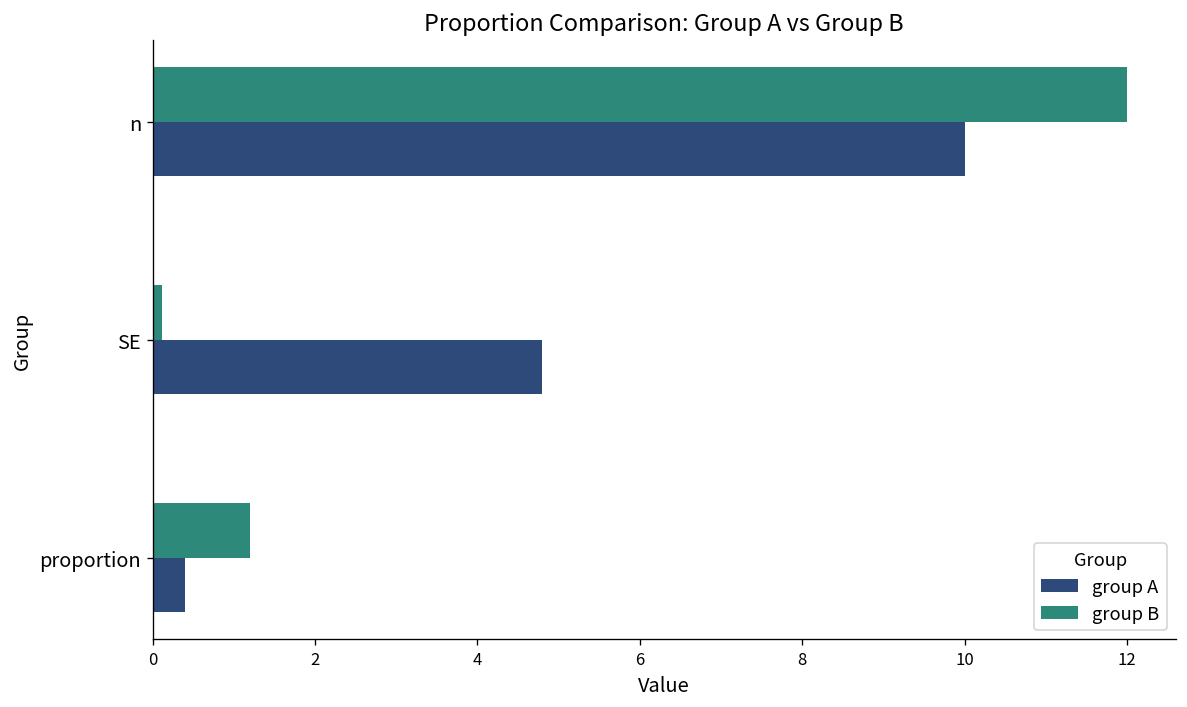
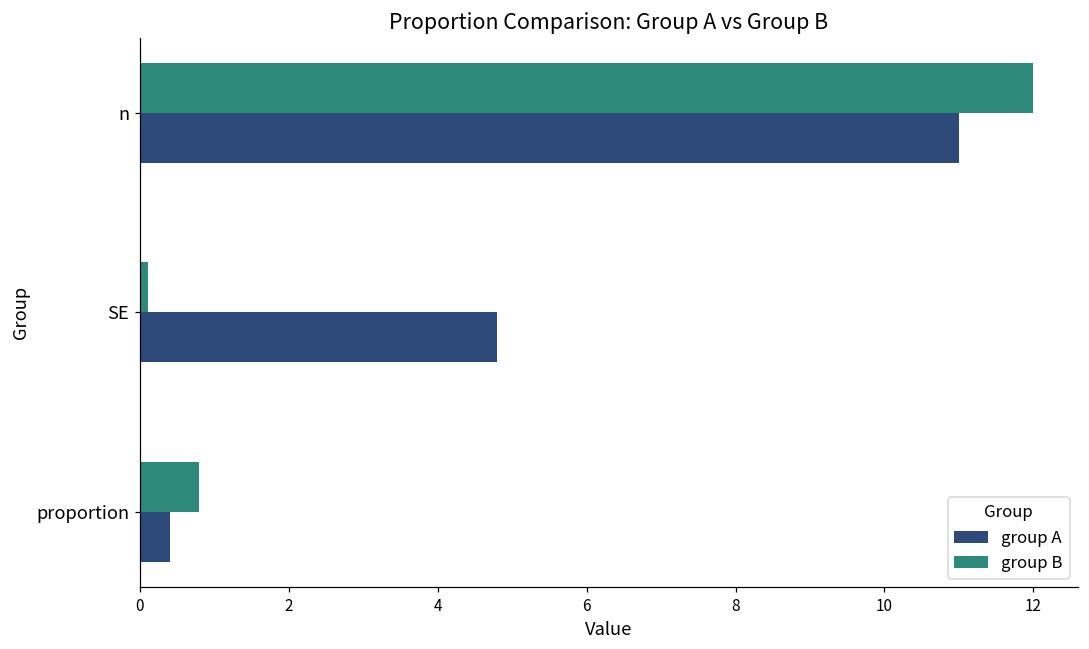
  {
    "group A": {
-     "n": 10,
+     "n": 11,
      "SE": 4.8,
      "proportion": 0.4
    },
    "group B": {
      "n": 12.0,
      "SE": 0.1,
-     "proportion": 1.2
+     "proportion": 0.8
    }
  }
